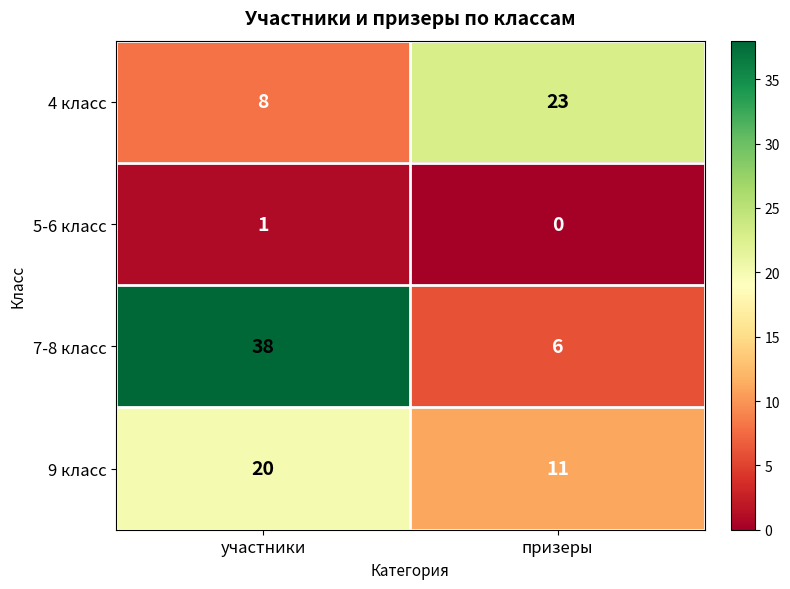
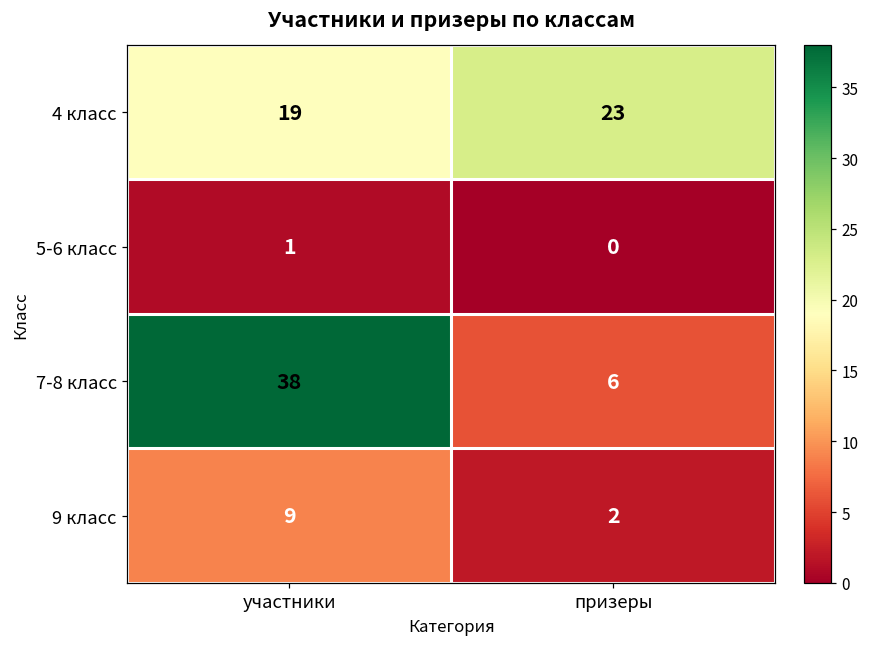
  {
    "4 класс": {
-     "участники": 8,
+     "участники": 19,
      "призеры": 23
    },
    "5-6 класс": {
      "участники": 1,
      "призеры": 0
    },
    "7-8 класс": {
      "участники": 38,
      "призеры": 6
    },
    "9 класс": {
-     "участники": 20,
-     "призеры": 11
+     "участники": 9,
+     "призеры": 2
    }
  }
